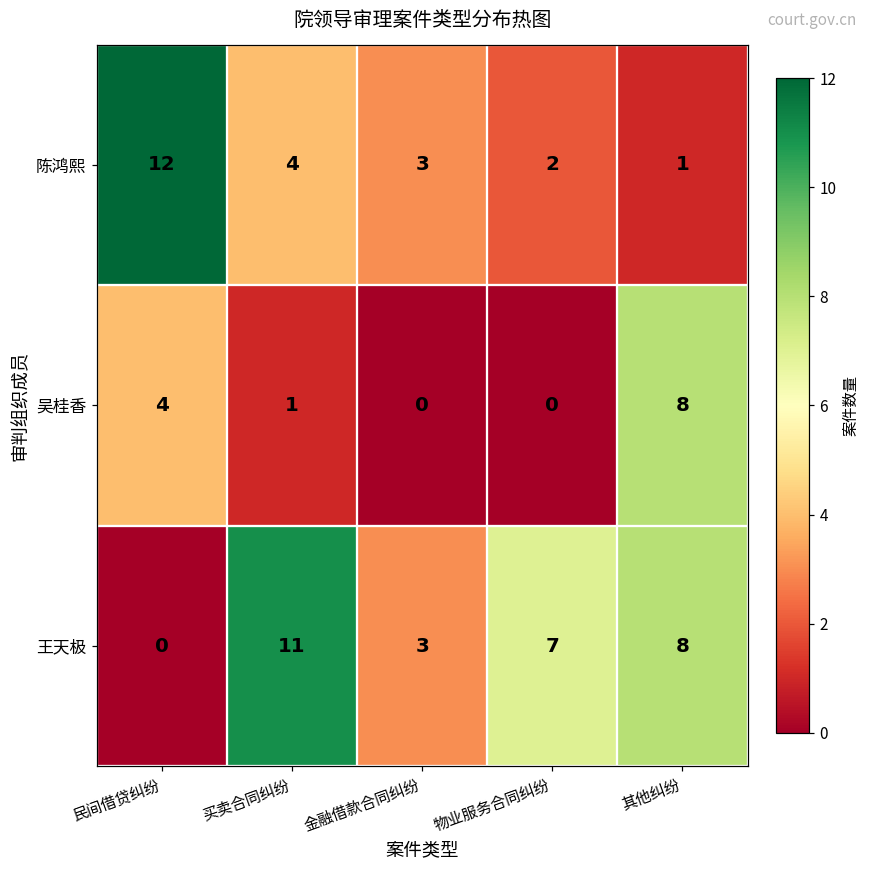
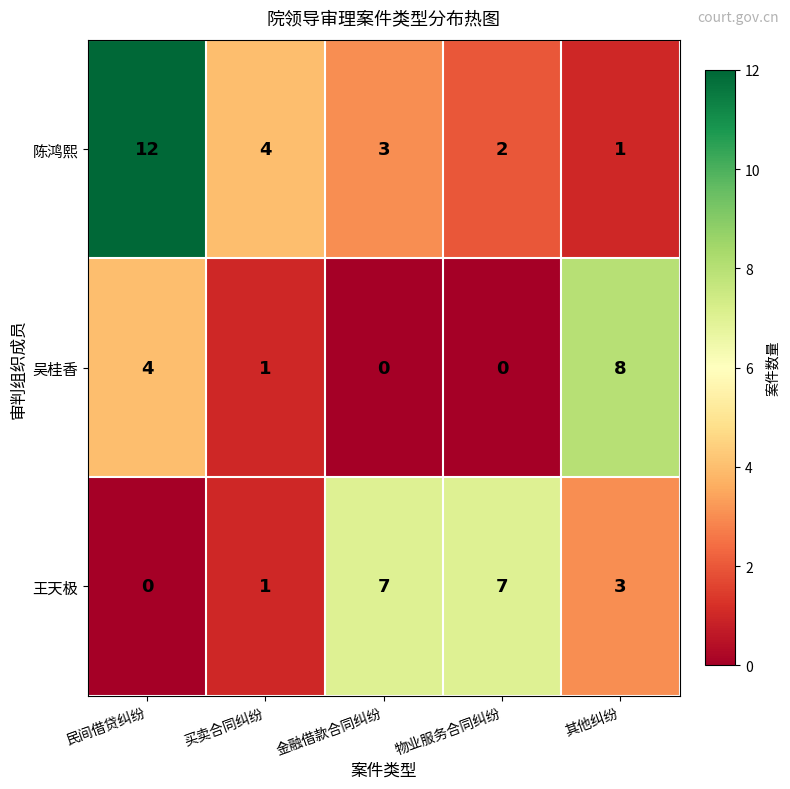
  {
    "陈鸿熙": {
      "民间借贷纠纷": 12,
      "买卖合同纠纷": 4,
      "金融借款合同纠纷": 3,
      "物业服务合同纠纷": 2,
      "其他纠纷": 1
    },
    "吴桂香": {
      "民间借贷纠纷": 4,
      "买卖合同纠纷": 1,
      "金融借款合同纠纷": 0,
      "物业服务合同纠纷": 0,
      "其他纠纷": 8
    },
    "王天极": {
      "民间借贷纠纷": 0,
-     "买卖合同纠纷": 11,
-     "金融借款合同纠纷": 3,
+     "买卖合同纠纷": 1,
+     "金融借款合同纠纷": 7,
      "物业服务合同纠纷": 7,
-     "其他纠纷": 8
+     "其他纠纷": 3
    }
  }
